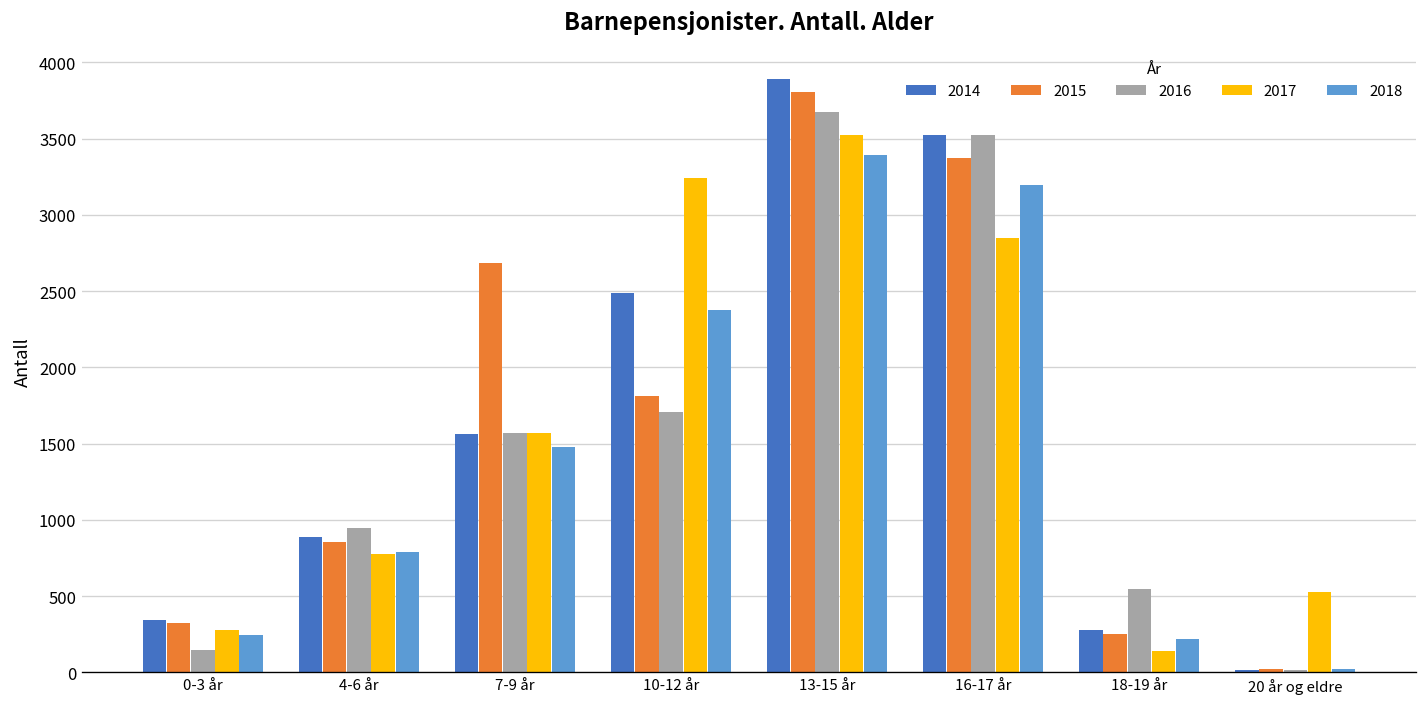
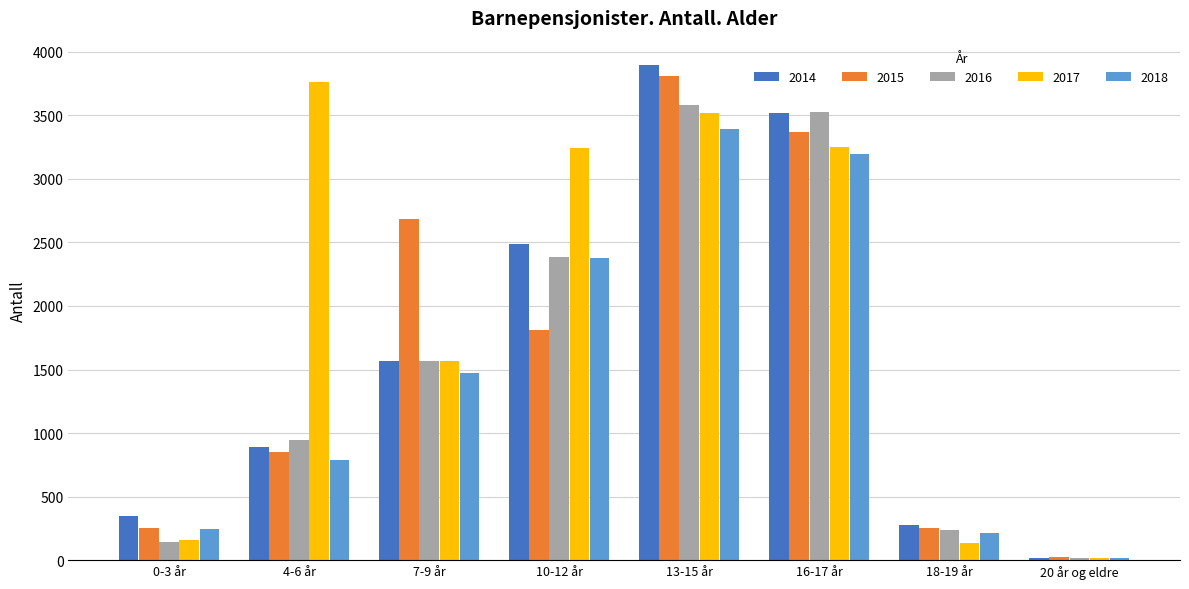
  {
    "2015": {
-     "0-3 år": 330,
+     "0-3 år": 250,
      "4-6 år": 850,
      "7-9 år": 2680,
      "10-12 år": 1810,
      "13-15 år": 3810,
      "16-17 år": 3370,
      "18-19 år": 260,
      "20 år og eldre": 30
    },
    "2016": {
      "0-3 år": 150,
      "4-6 år": 950,
      "7-9 år": 1570,
-     "10-12 år": 1710,
-     "13-15 år": 3670,
+     "10-12 år": 2390,
+     "13-15 år": 3580,
      "16-17 år": 3530,
-     "18-19 år": 550
+     "18-19 år": 240
    },
    "2017": {
-     "0-3 år": 280,
-     "4-6 år": 780,
+     "0-3 år": 160,
+     "4-6 år": 3760,
      "7-9 år": 1570,
      "10-12 år": 3250,
      "13-15 år": 3520,
-     "16-17 år": 2850,
+     "16-17 år": 3250,
      "18-19 år": 140,
-     "20 år og eldre": 530
+     "20 år og eldre": 20
    }
  }
